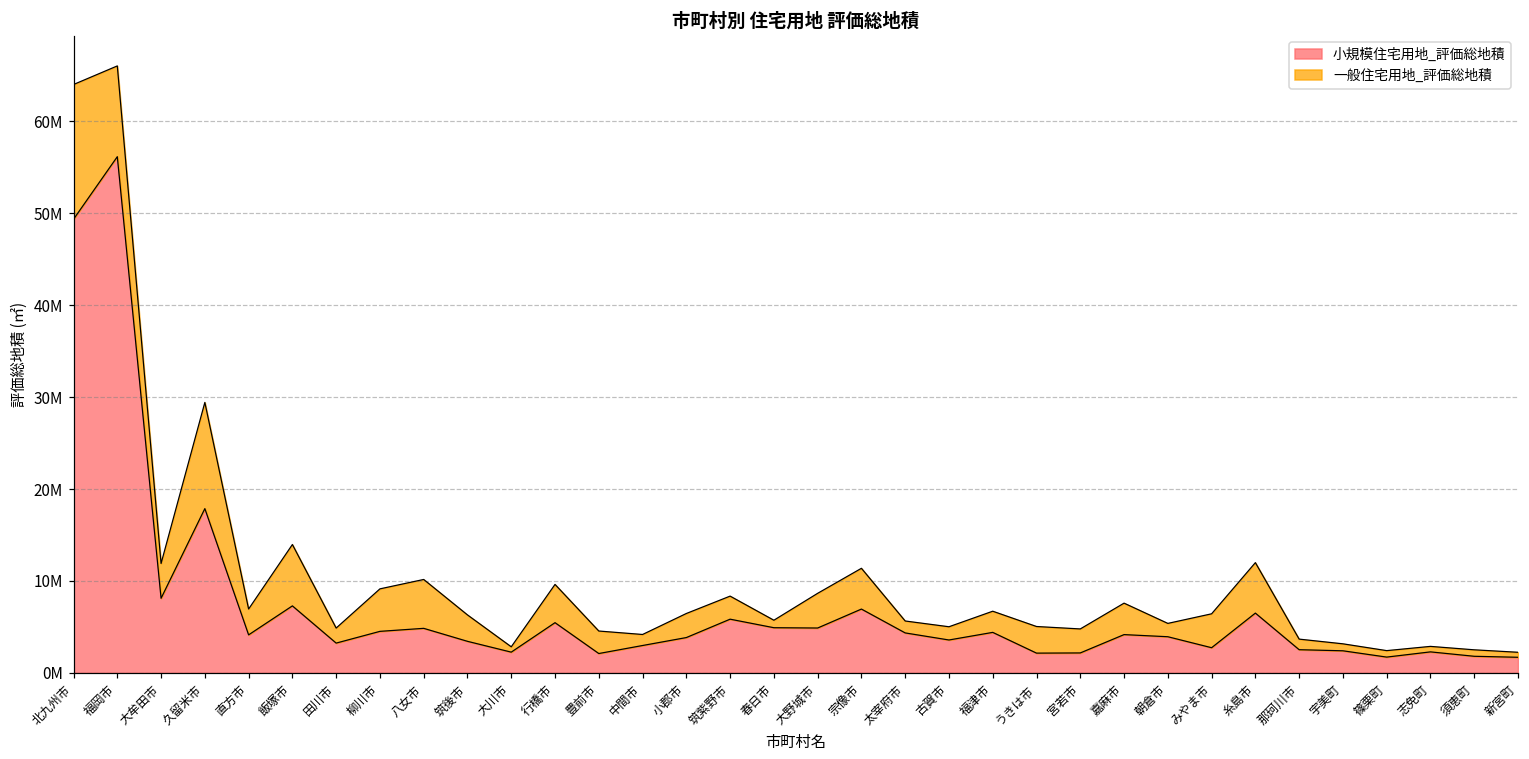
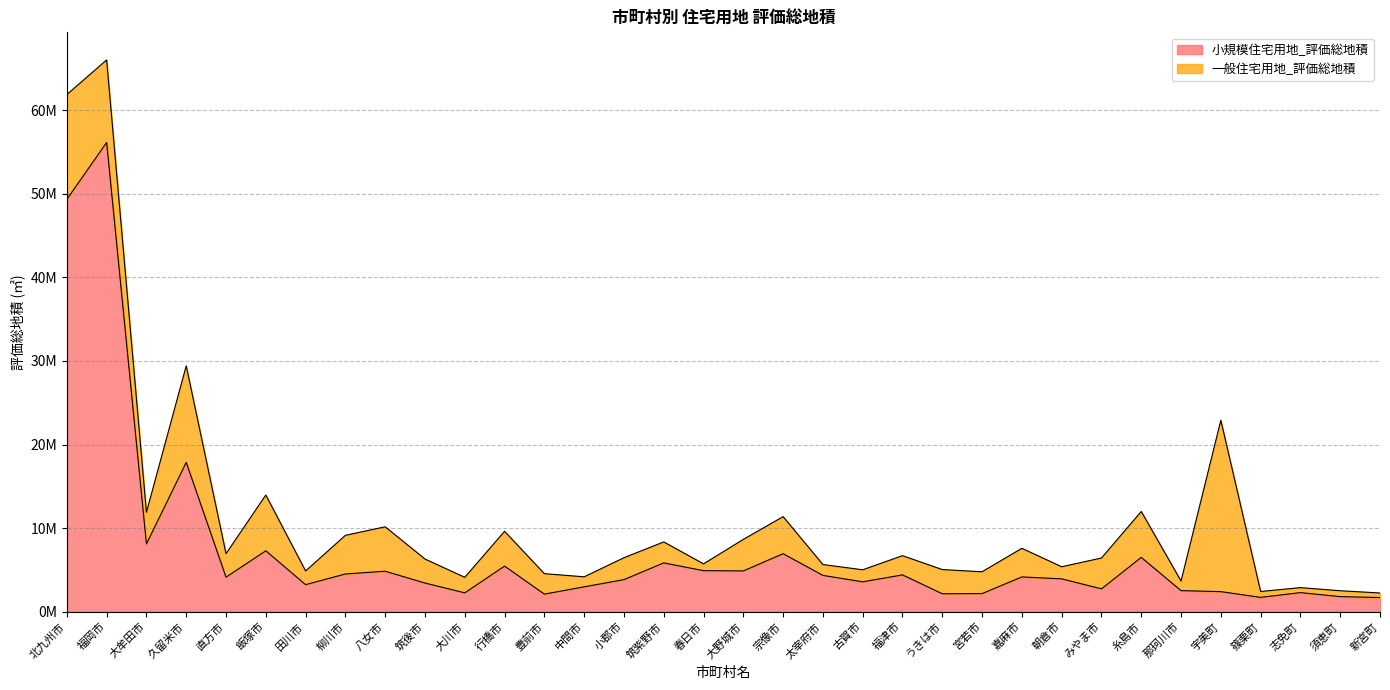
  {
    "小規模住宅用地_評価総地積": {
      "北九州市": 49000000,
      "福岡市": 56000000,
      "大牟田市": 8000000,
      "久留米市": 18000000,
      "直方市": 4000000,
      "飯塚市": 7000000,
      "田川市": 3000000,
      "柳川市": 5000000,
      "八女市": 5000000,
      "筑後市": 3000000,
      "大川市": 2000000,
      "行橋市": 5000000,
      "豊前市": 2000000,
      "中間市": 3000000,
      "小郡市": 4000000,
      "筑紫野市": 6000000,
      "春日市": 5000000,
      "大野城市": 5000000,
      "宗像市": 7000000,
      "太宰府市": 4000000,
      "古賀市": 4000000,
      "福津市": 4000000,
      "うきは市": 2000000,
      "宮若市": 2000000,
      "嘉麻市": 4000000,
      "朝倉市": 4000000,
      "みやま市": 3000000,
      "糸島市": 7000000,
      "那珂川市": 3000000,
      "宇美町": 2000000,
      "篠栗町": 2000000,
      "志免町": 2000000,
      "須恵町": 2000000,
      "新宮町": 2000000
    },
    "一般住宅用地_評価総地積": {
-     "北九州市": 15000000,
+     "北九州市": 13000000,
      "福岡市": 10000000,
      "大牟田市": 4000000,
      "久留米市": 12000000,
      "直方市": 3000000,
      "飯塚市": 7000000,
      "田川市": 2000000,
      "柳川市": 5000000,
      "八女市": 5000000,
      "筑後市": 3000000,
-     "大川市": 1000000,
+     "大川市": 2000000,
      "行橋市": 4000000,
      "豊前市": 2000000,
      "中間市": 1000000,
      "小郡市": 3000000,
      "筑紫野市": 3000000,
      "春日市": 1000000,
      "大野城市": 4000000,
      "宗像市": 4000000,
      "太宰府市": 1000000,
      "古賀市": 1000000,
      "福津市": 2000000,
      "うきは市": 3000000,
      "宮若市": 3000000,
      "嘉麻市": 3000000,
      "朝倉市": 1000000,
      "みやま市": 4000000,
      "糸島市": 5000000,
      "那珂川市": 1000000,
-     "宇美町": 1000000,
+     "宇美町": 21000000,
      "篠栗町": 1000000,
      "志免町": 1000000,
      "須恵町": 1000000,
      "新宮町": 1000000
    }
  }
